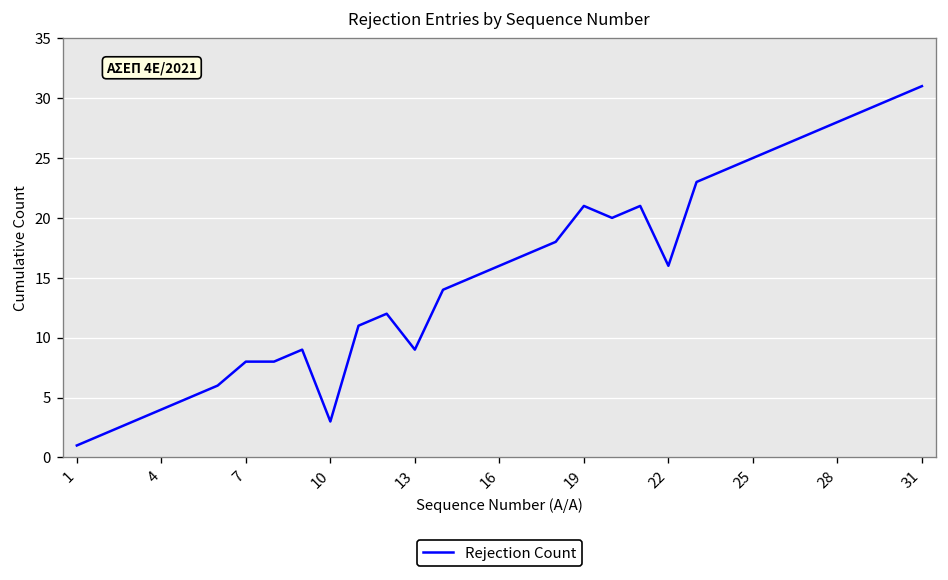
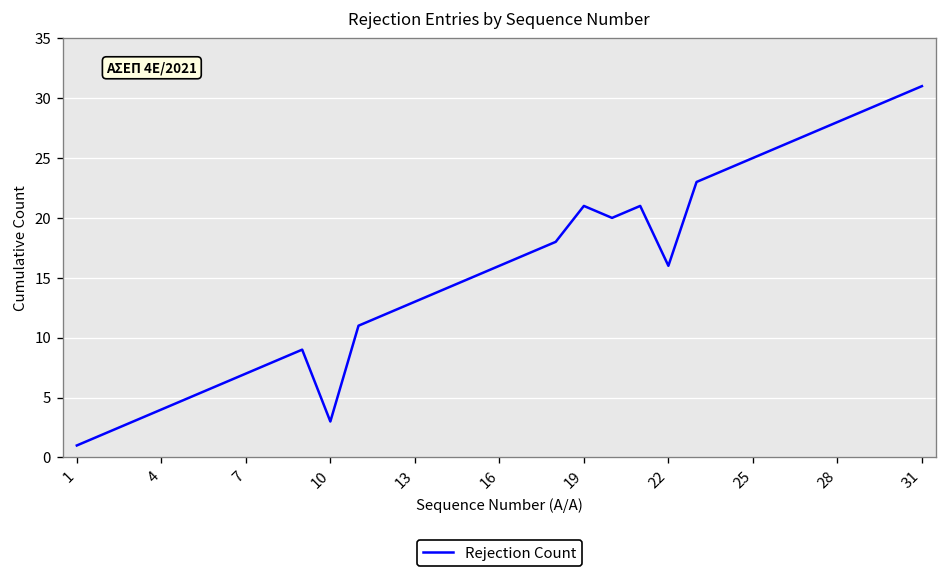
  {
    "1": 1,
    "4": 4,
-   "7": 8,
+   "7": 7,
    "10": 3,
-   "13": 9,
+   "13": 13,
    "16": 16,
    "19": 21,
    "22": 16,
    "25": 25,
    "28": 28,
    "31": 31
  }
